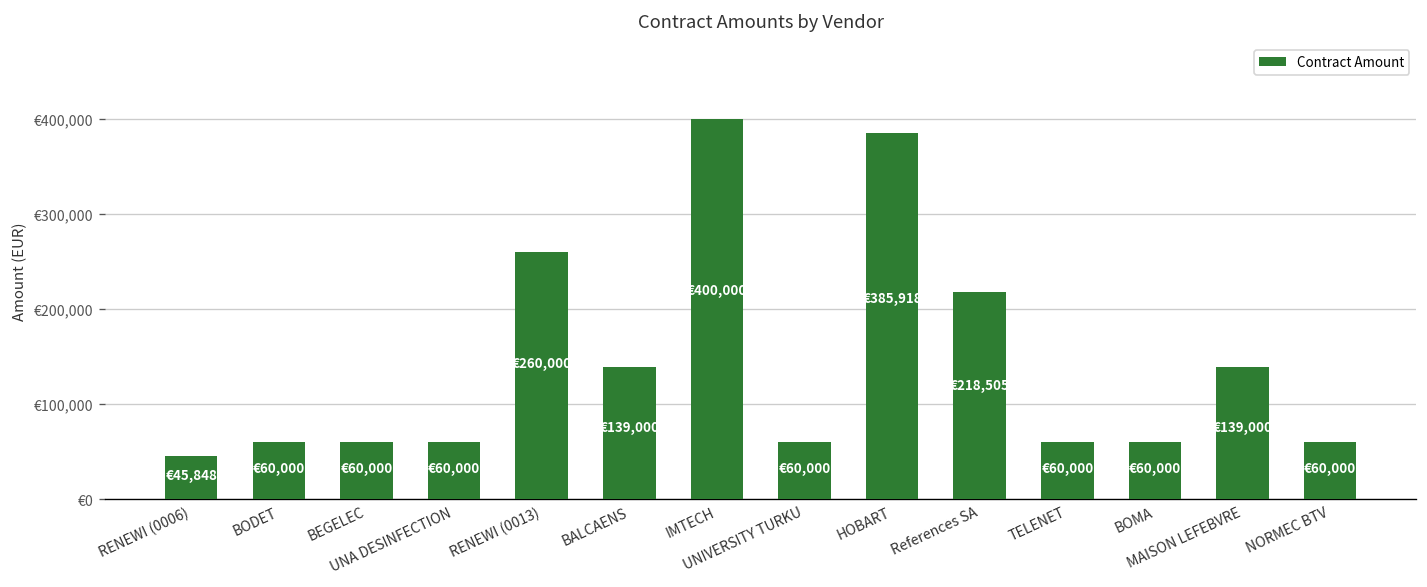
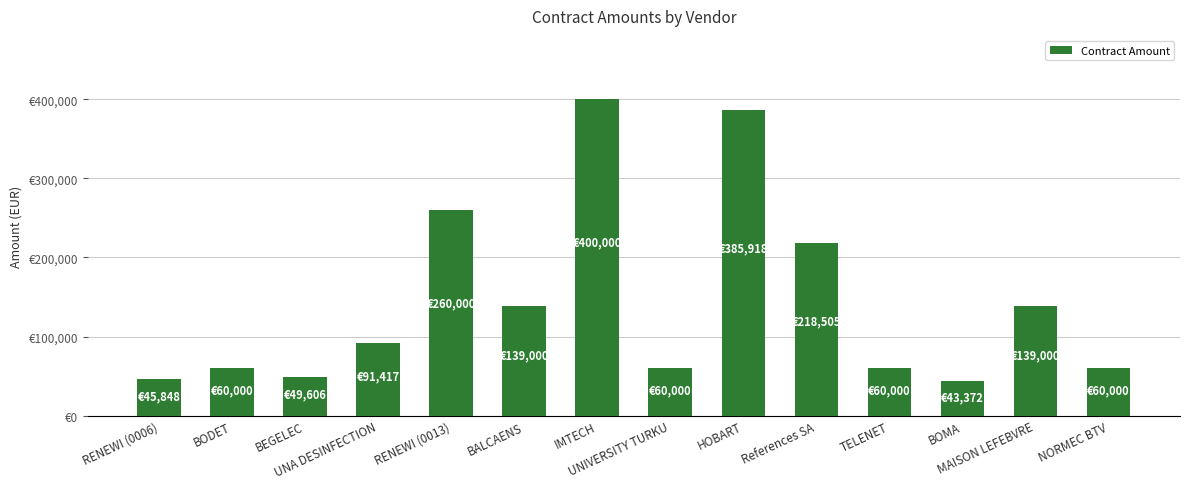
  {
    "RENEWI (0006)": "€45,848",
    "BODET": "€60,000",
-   "BEGELEC": "€60,000",
-   "UNA DESINFECTION": "€60,000",
+   "BEGELEC": "€49,606",
+   "UNA DESINFECTION": "€91,417",
    "RENEWI (0013)": "€260,000",
    "BALCAENS": "€139,000",
    "IMTECH": "€400,000",
    "UNIVERSITY TURKU": "€60,000",
    "HOBART": "€385,918",
    "References SA": "€218,505",
    "TELENET": "€60,000",
-   "BOMA": "€60,000",
+   "BOMA": "€43,372",
    "MAISON LEFEBVRE": "€139,000",
    "NORMEC BTV": "€60,000"
  }
